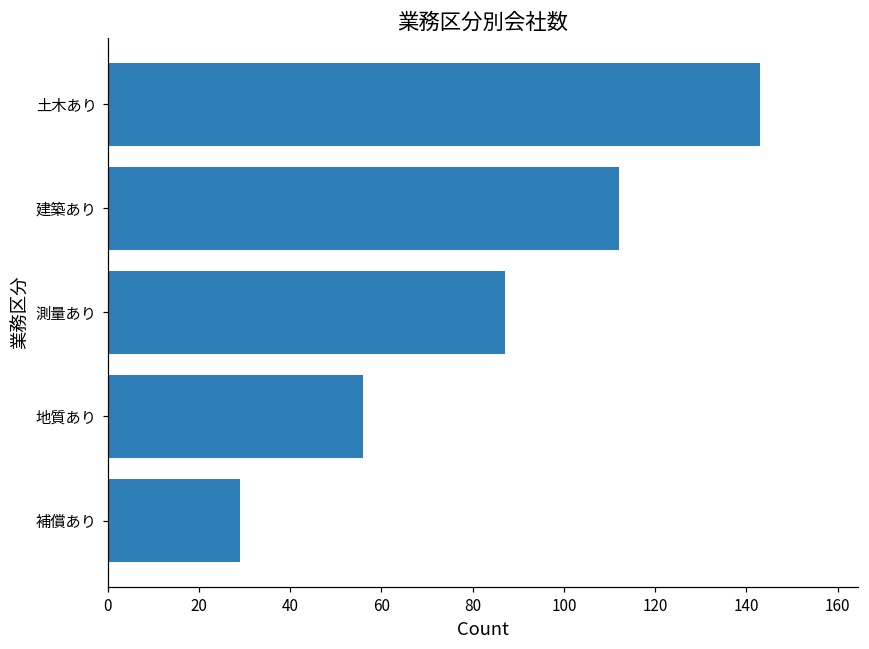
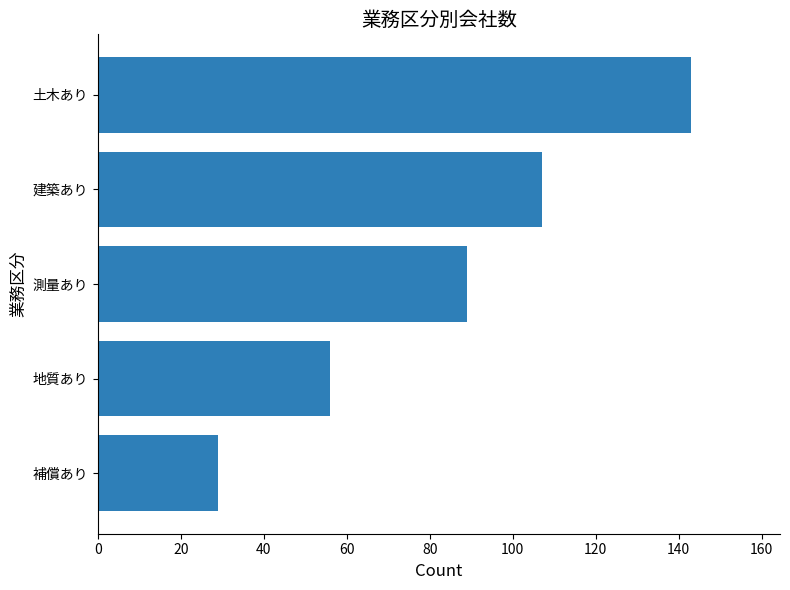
  {
    "土木あり": 143,
-   "建築あり": 112,
-   "測量あり": 87,
+   "建築あり": 107,
+   "測量あり": 89,
    "地質あり": 56,
    "補償あり": 29
  }
